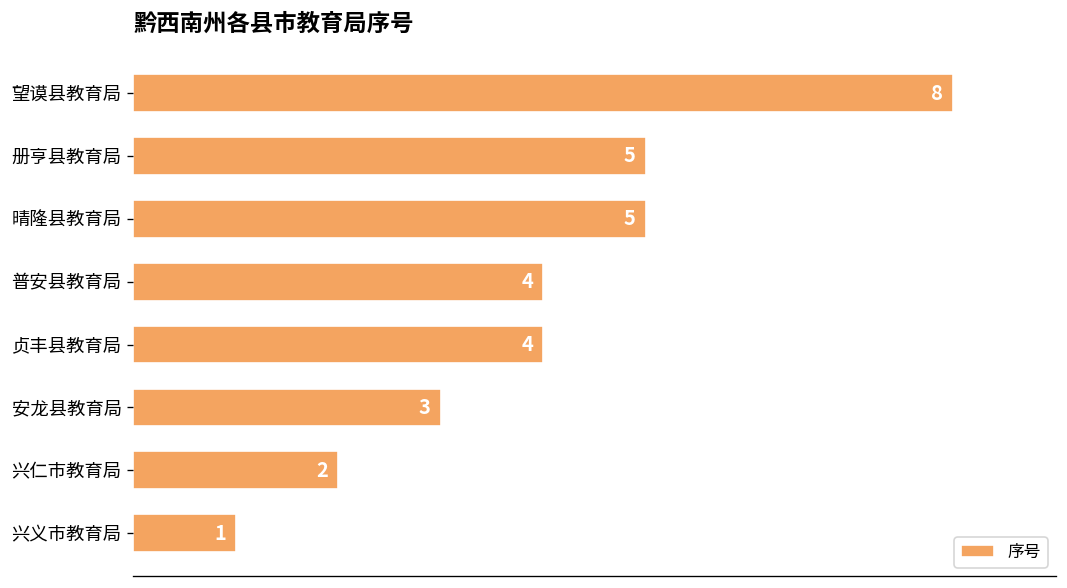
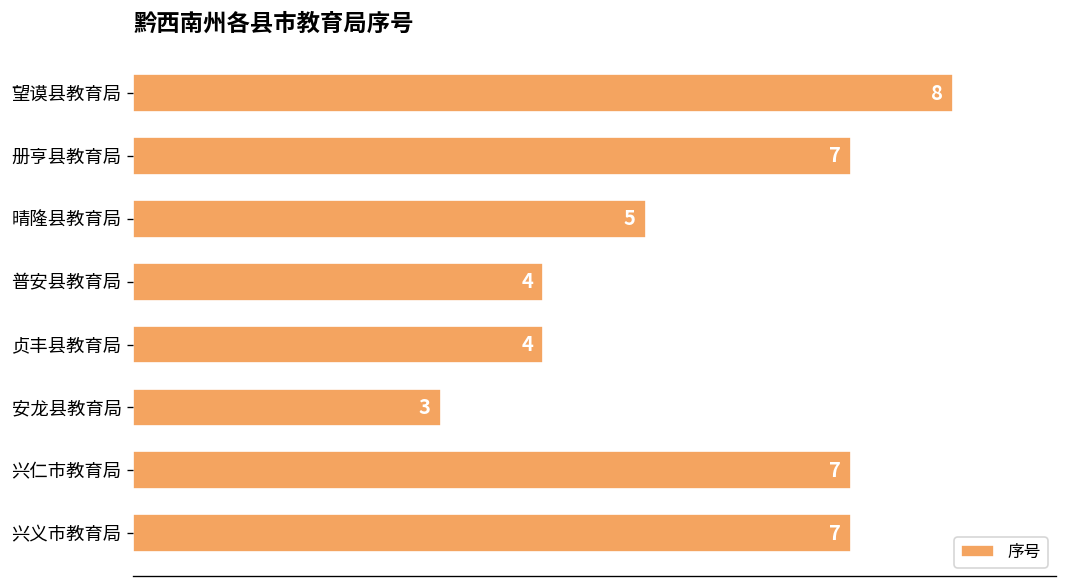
  {
    "望谟县教育局": 8,
-   "册亨县教育局": 5,
+   "册亨县教育局": 7,
    "晴隆县教育局": 5,
    "普安县教育局": 4,
    "贞丰县教育局": 4,
    "安龙县教育局": 3,
-   "兴仁市教育局": 2,
-   "兴义市教育局": 1
+   "兴仁市教育局": 7,
+   "兴义市教育局": 7
  }
